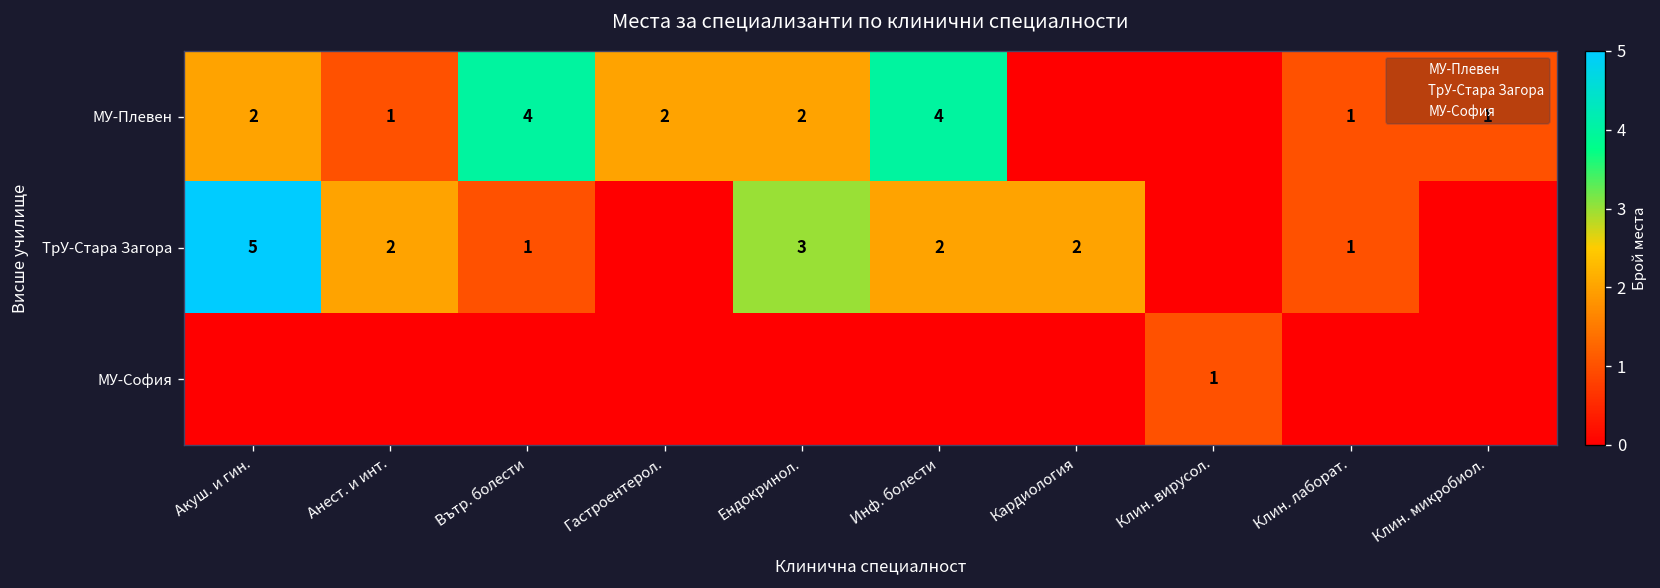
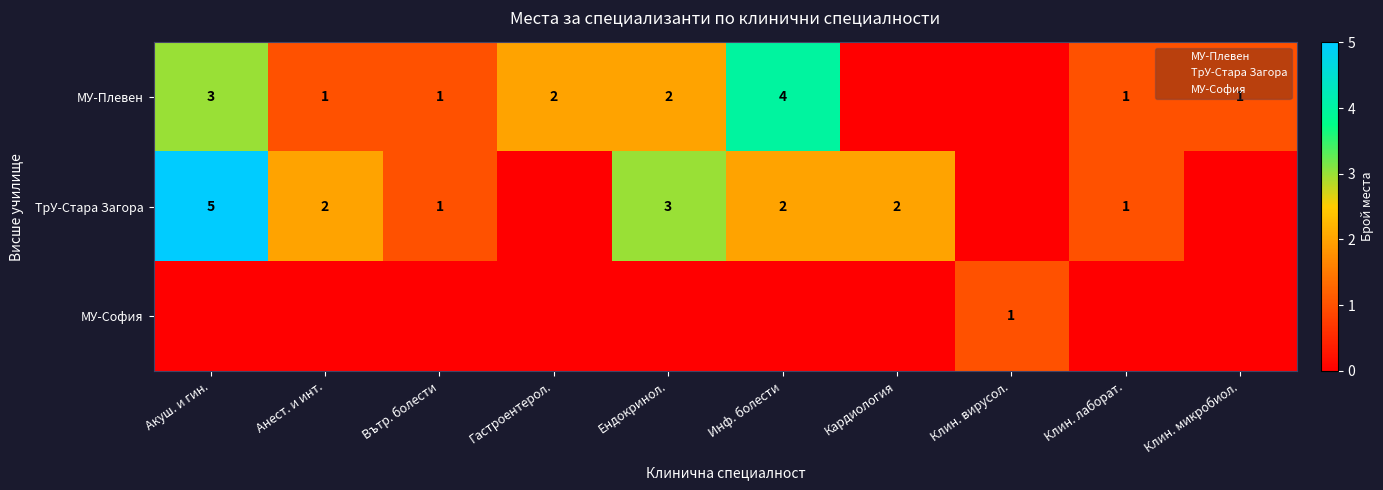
  {
    "МУ-Плевен": {
-     "Акуш. и гин.": 2,
+     "Акуш. и гин.": 3,
      "Анест. и инт.": 1,
-     "Вътр. болести": 4,
+     "Вътр. болести": 1,
      "Гастроентерол.": 2,
      "Ендокринол.": 2,
      "Инф. болести": 4,
      "Клин. лаборат.": 1
    },
    "ТрУ-Стара Загора": {
      "Акуш. и гин.": 5,
      "Анест. и инт.": 2,
      "Вътр. болести": 1,
      "Ендокринол.": 3,
      "Инф. болести": 2,
      "Кардиология": 2,
      "Клин. лаборат.": 1
    },
    "МУ-София": {
      "Клин. вирусол.": 1
    }
  }
